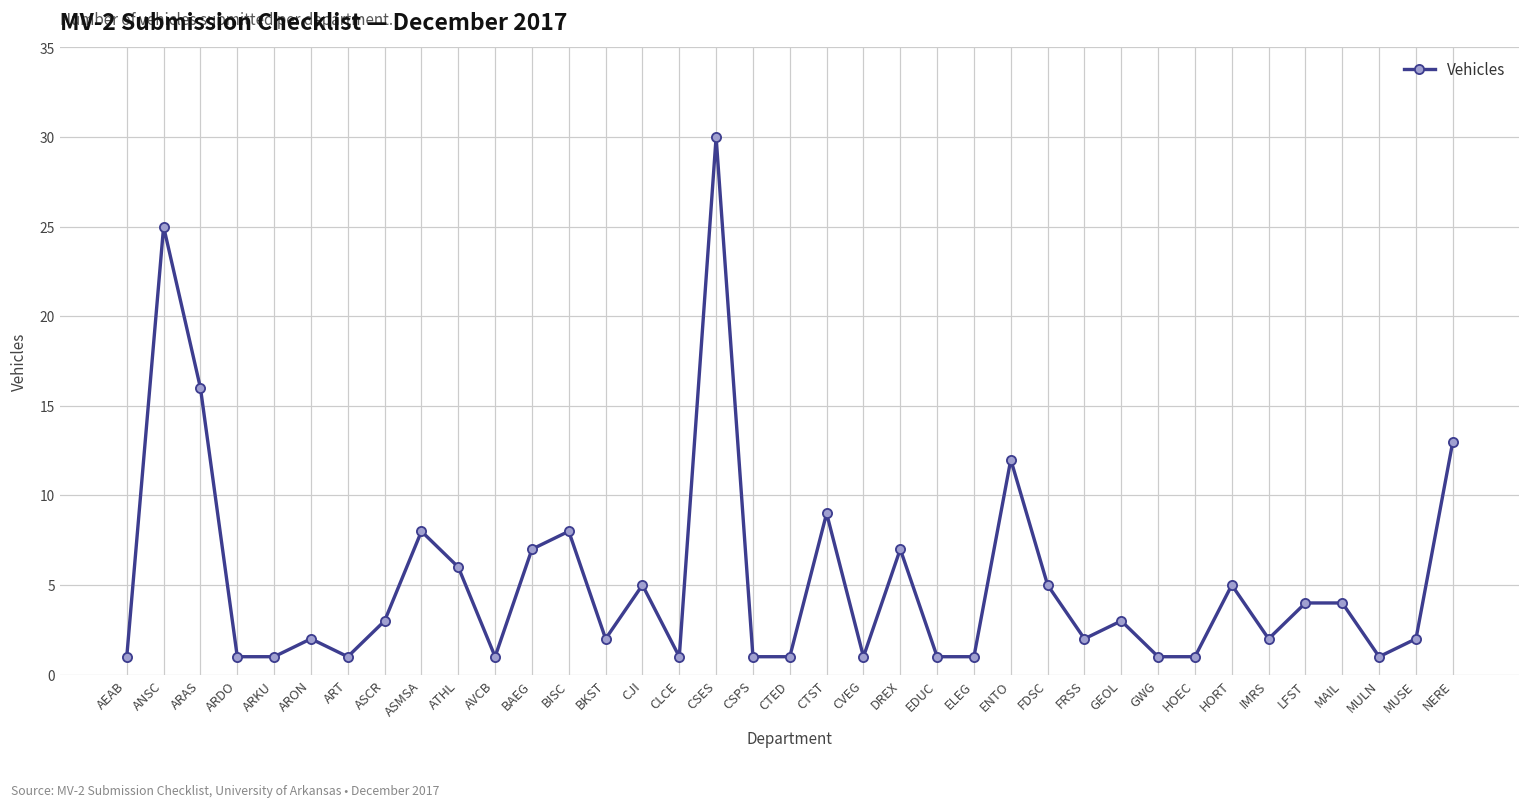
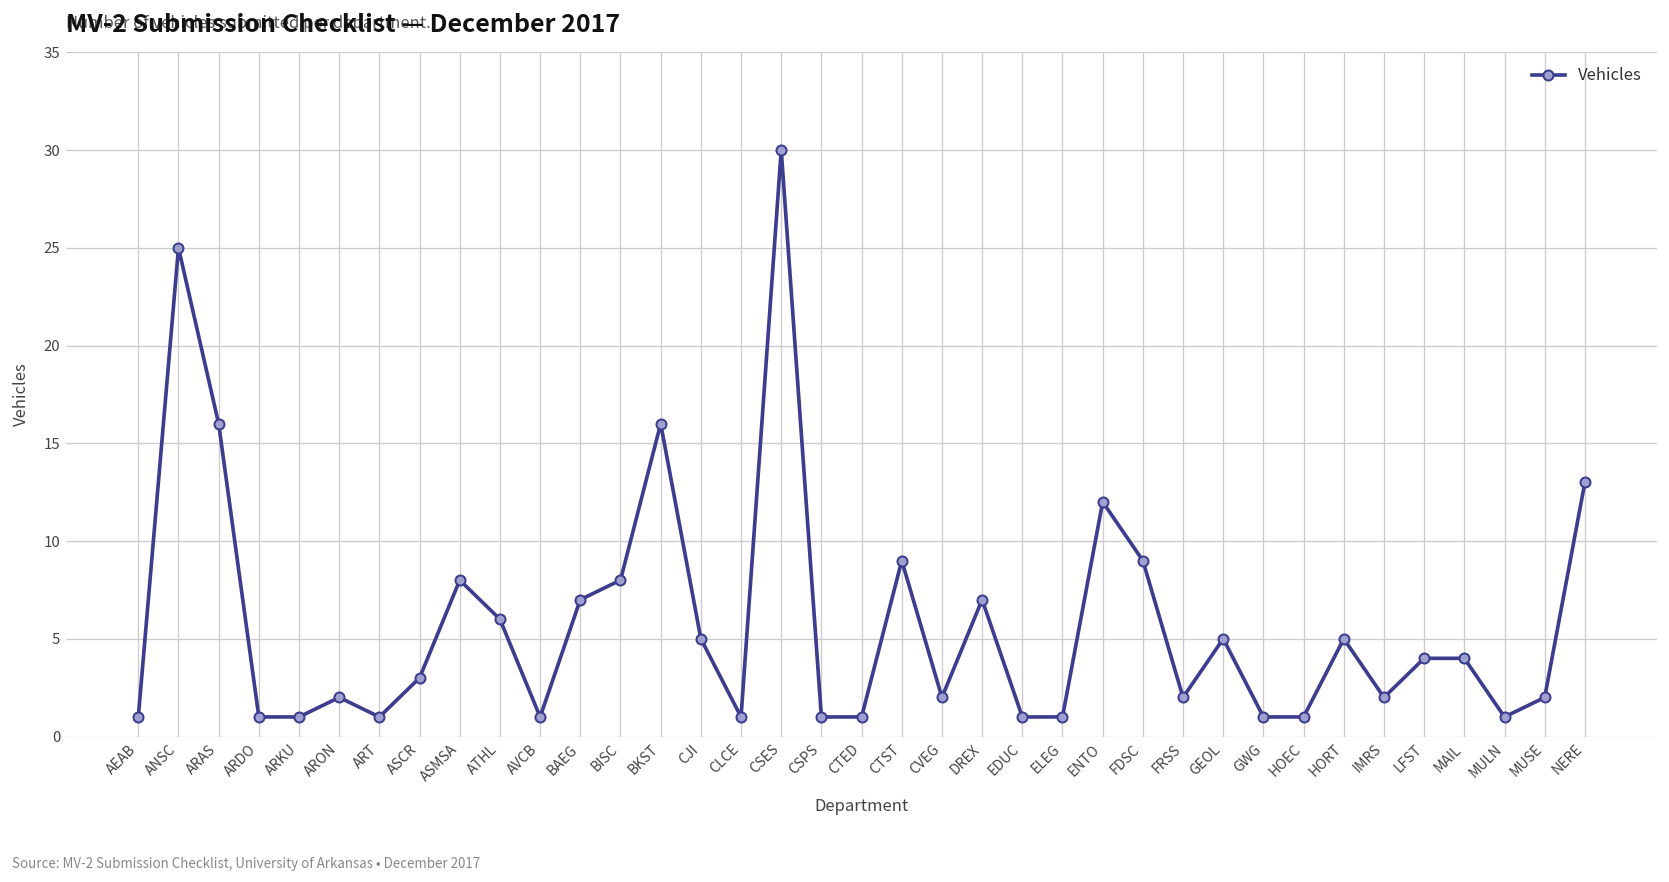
  {
    "AEAB": 1,
    "ANSC": 25,
    "ARAS": 16,
    "ARDO": 1,
    "ARKU": 1,
    "ARON": 2,
    "ART": 1,
    "ASCR": 3,
    "ASMSA": 8,
    "ATHL": 6,
    "AVCB": 1,
    "BAEG": 7,
    "BISC": 8,
-   "BKST": 2,
+   "BKST": 16,
    "CJI": 5,
    "CLCE": 1,
    "CSES": 30,
    "CSPS": 1,
    "CTED": 1,
    "CTST": 9,
-   "CVEG": 1,
+   "CVEG": 2,
    "DREX": 7,
    "EDUC": 1,
    "ELEG": 1,
    "ENTO": 12,
-   "FDSC": 5,
+   "FDSC": 9,
    "FRSS": 2,
-   "GEOL": 3,
+   "GEOL": 5,
    "GWG": 1,
    "HOEC": 1,
    "HORT": 5,
    "IMRS": 2,
    "LFST": 4,
    "MAIL": 4,
    "MULN": 1,
    "MUSE": 2,
    "NERE": 13
  }
